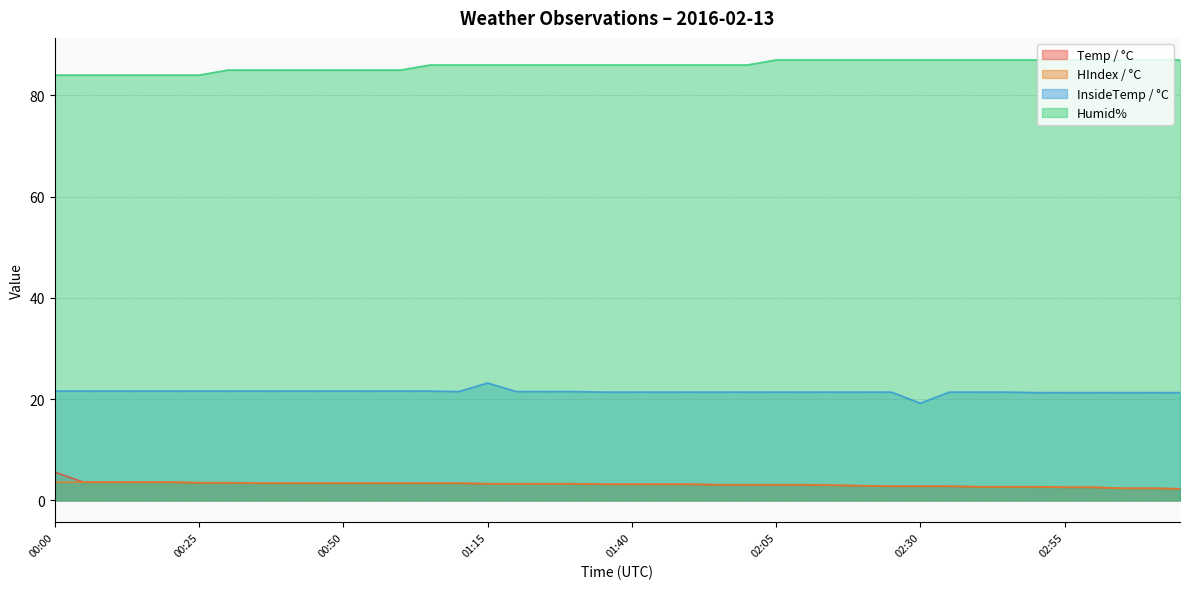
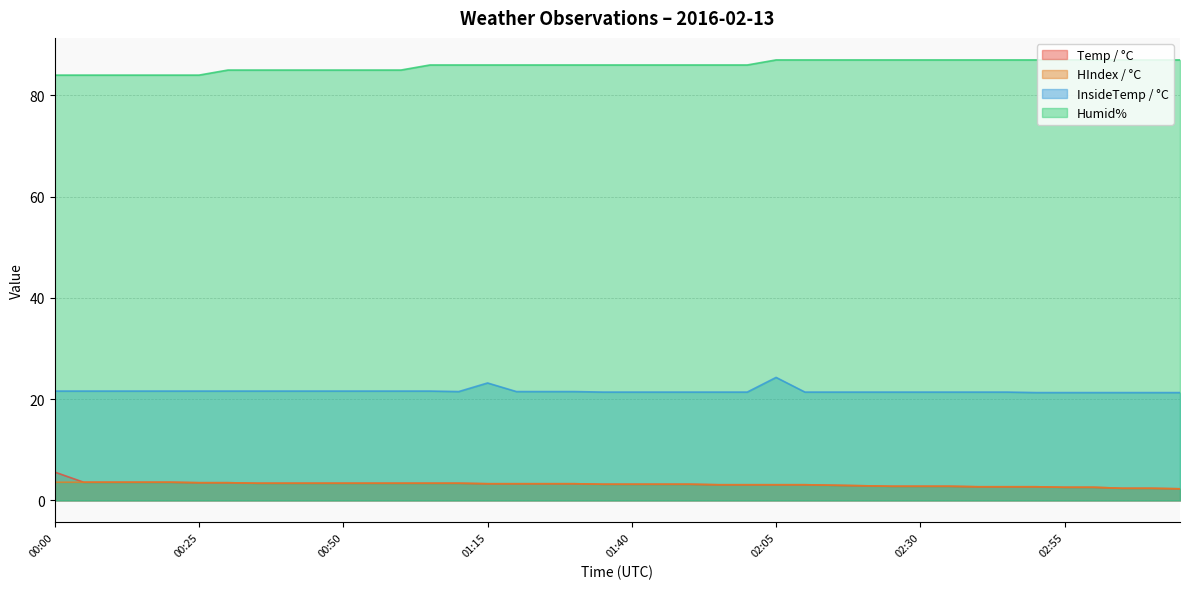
  {
    "InsideTemp / °C": {
      "00:00": 22,
      "00:25": 22,
      "00:50": 22,
      "01:15": 23,
      "01:40": 21,
-     "02:05": 21,
-     "02:30": 19,
+     "02:05": 24,
+     "02:30": 21,
      "02:55": 21
    },
    "Humid%": {
      "00:00": 84,
      "00:25": 84,
      "00:50": 85,
      "01:15": 86,
      "01:40": 86,
      "02:05": 87,
      "02:30": 87
    }
  }
